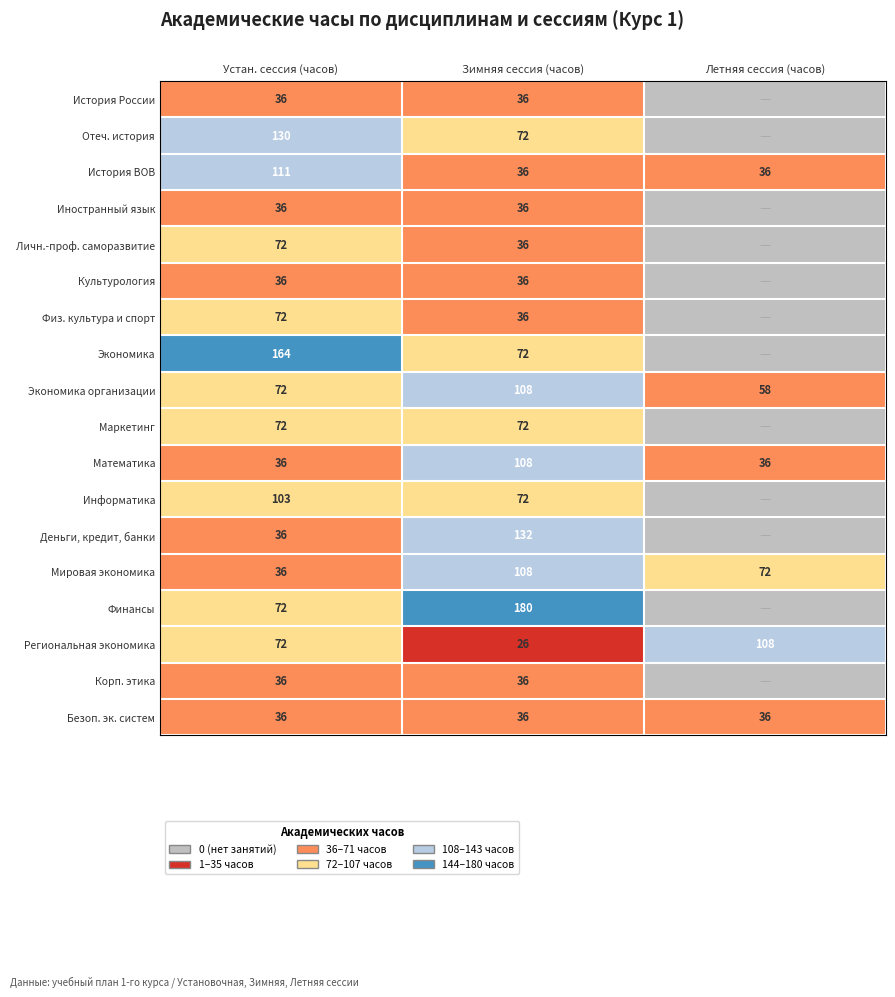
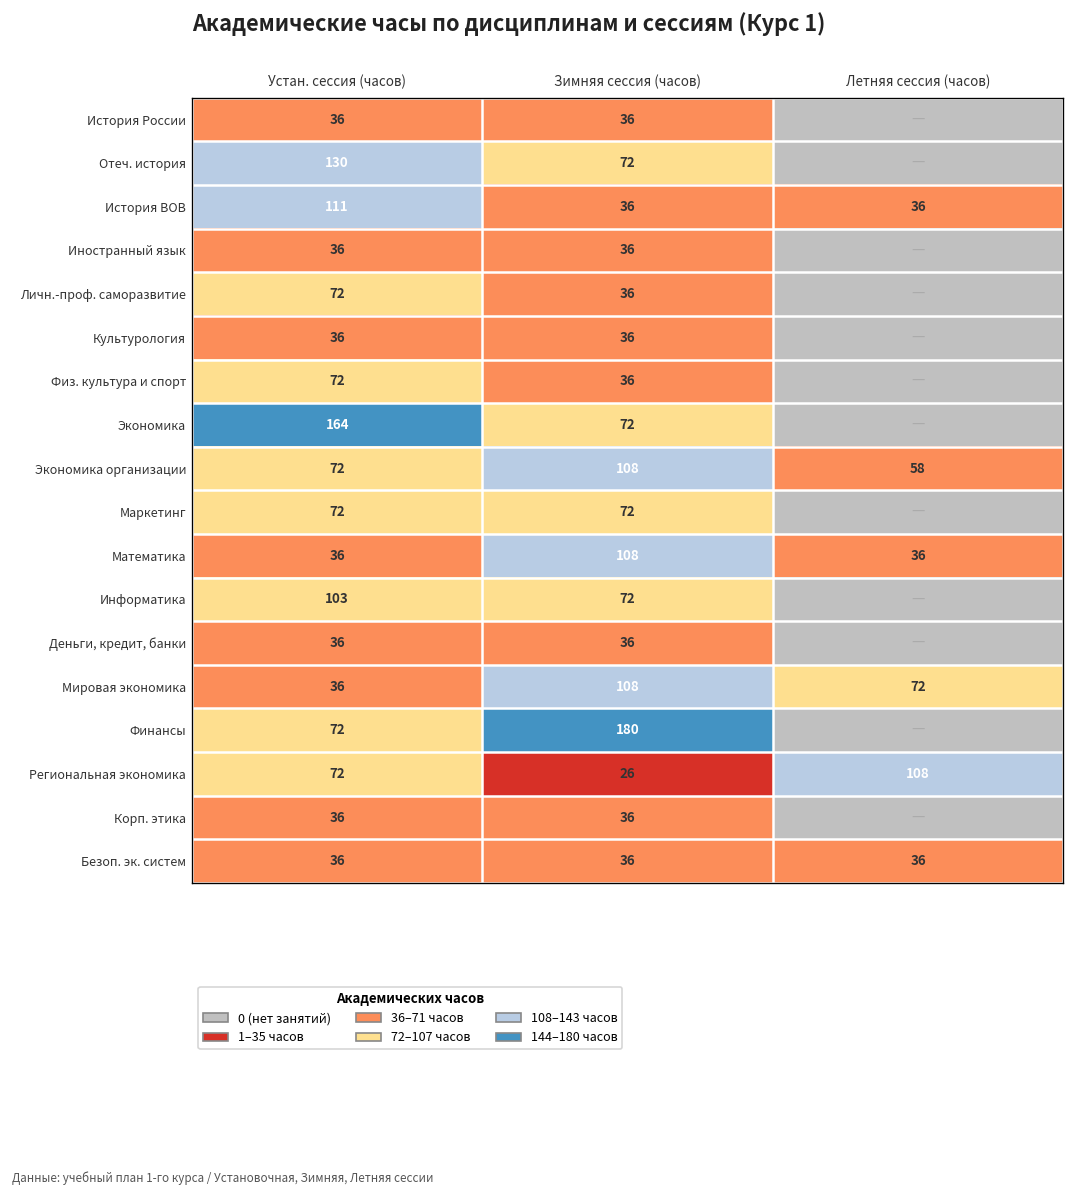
  {
    "История России": {
      "Устан. сессия (часов)": 36,
      "Зимняя сессия (часов)": 36
    },
    "Отеч. история": {
      "Устан. сессия (часов)": 130,
      "Зимняя сессия (часов)": 72
    },
    "История ВОВ": {
      "Устан. сессия (часов)": 111,
      "Зимняя сессия (часов)": 36,
      "Летняя сессия (часов)": 36
    },
    "Иностранный язык": {
      "Устан. сессия (часов)": 36,
      "Зимняя сессия (часов)": 36
    },
    "Личн.-проф. саморазвитие": {
      "Устан. сессия (часов)": 72,
      "Зимняя сессия (часов)": 36
    },
    "Культурология": {
      "Устан. сессия (часов)": 36,
      "Зимняя сессия (часов)": 36
    },
    "Физ. культура и спорт": {
      "Устан. сессия (часов)": 72,
      "Зимняя сессия (часов)": 36
    },
    "Экономика": {
      "Устан. сессия (часов)": 164,
      "Зимняя сессия (часов)": 72
    },
    "Экономика организации": {
      "Устан. сессия (часов)": 72,
      "Зимняя сессия (часов)": 108,
      "Летняя сессия (часов)": 58
    },
    "Маркетинг": {
      "Устан. сессия (часов)": 72,
      "Зимняя сессия (часов)": 72
    },
    "Математика": {
      "Устан. сессия (часов)": 36,
      "Зимняя сессия (часов)": 108,
      "Летняя сессия (часов)": 36
    },
    "Информатика": {
      "Устан. сессия (часов)": 103,
      "Зимняя сессия (часов)": 72
    },
    "Деньги, кредит, банки": {
      "Устан. сессия (часов)": 36,
-     "Зимняя сессия (часов)": 132
+     "Зимняя сессия (часов)": 36
    },
    "Мировая экономика": {
      "Устан. сессия (часов)": 36,
      "Зимняя сессия (часов)": 108,
      "Летняя сессия (часов)": 72
    },
    "Финансы": {
      "Устан. сессия (часов)": 72,
      "Зимняя сессия (часов)": 180
    },
    "Региональная экономика": {
      "Устан. сессия (часов)": 72,
      "Зимняя сессия (часов)": 26,
      "Летняя сессия (часов)": 108
    },
    "Корп. этика": {
      "Устан. сессия (часов)": 36,
      "Зимняя сессия (часов)": 36
    },
    "Безоп. эк. систем": {
      "Устан. сессия (часов)": 36,
      "Зимняя сессия (часов)": 36,
      "Летняя сессия (часов)": 36
    }
  }
